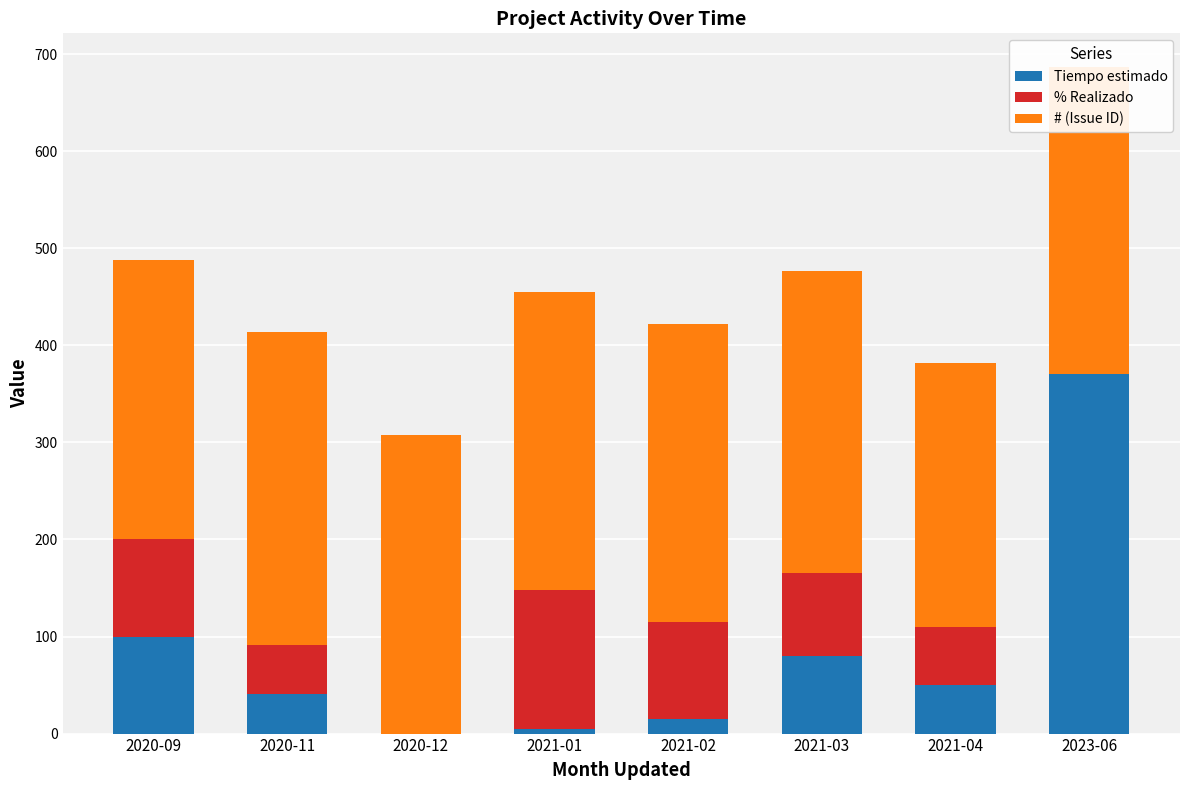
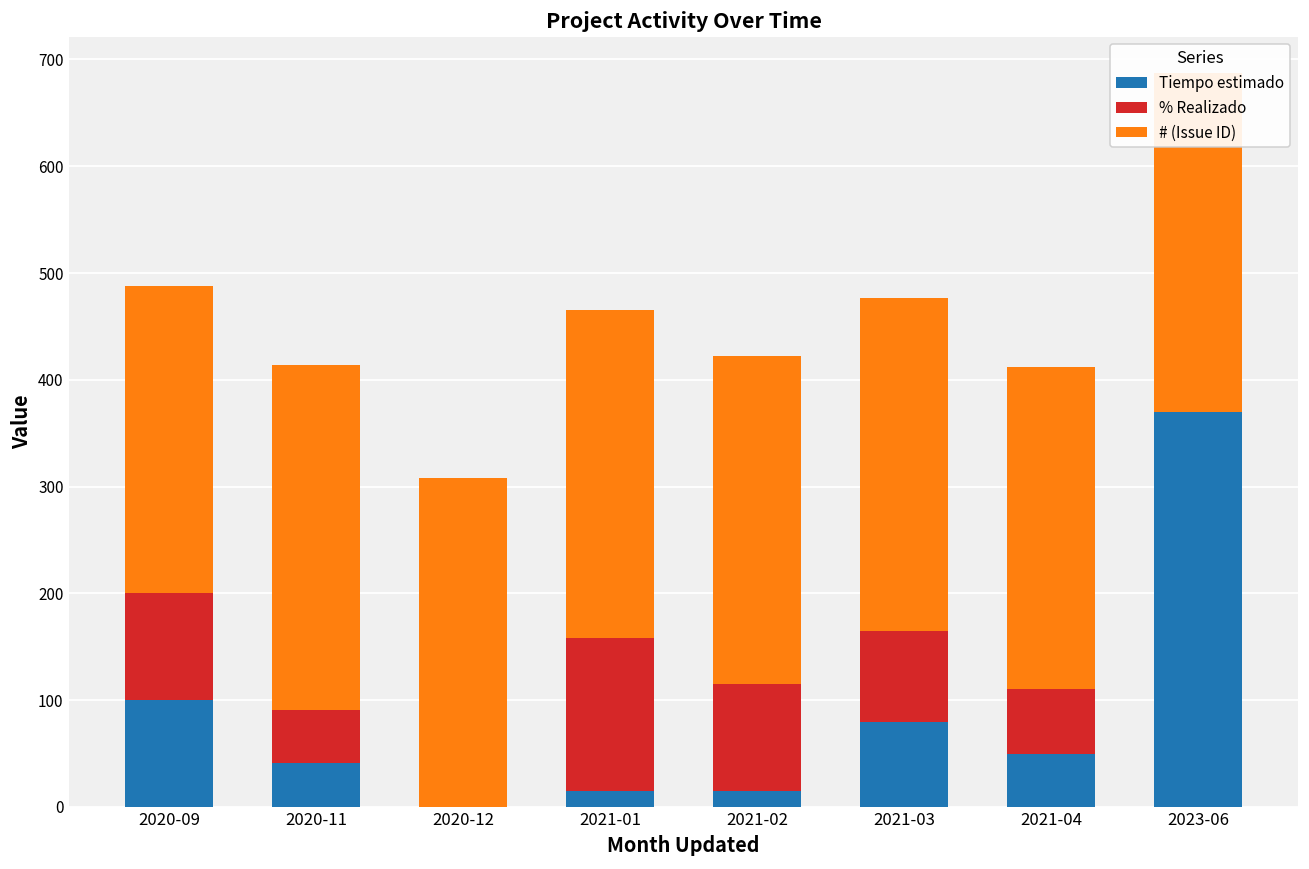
  {
    "Tiempo estimado": {
      "2020-09": 100,
      "2020-11": 40,
      "2020-12": 0,
-     "2021-01": 10,
+     "2021-01": 20,
      "2021-02": 20,
      "2021-03": 80,
      "2021-04": 50,
      "2023-06": 370
    },
    "% Realizado": {
      "2020-09": 100,
      "2020-11": 50,
      "2020-12": 0,
      "2021-01": 140,
      "2021-02": 100,
      "2021-03": 90,
      "2021-04": 60,
      "2023-06": 0
    },
    "# (Issue ID)": {
      "2020-09": 290,
      "2020-11": 320,
      "2020-12": 310,
      "2021-01": 310,
      "2021-02": 310,
      "2021-03": 310,
-     "2021-04": 270
+     "2021-04": 300
    }
  }
